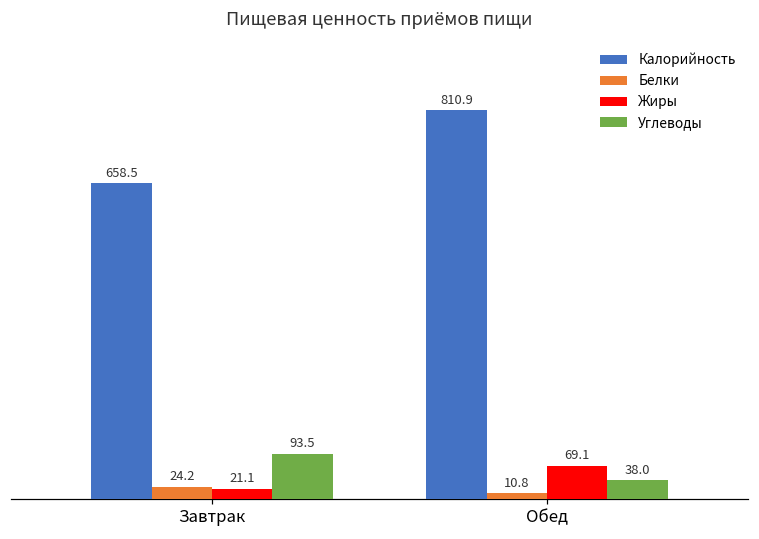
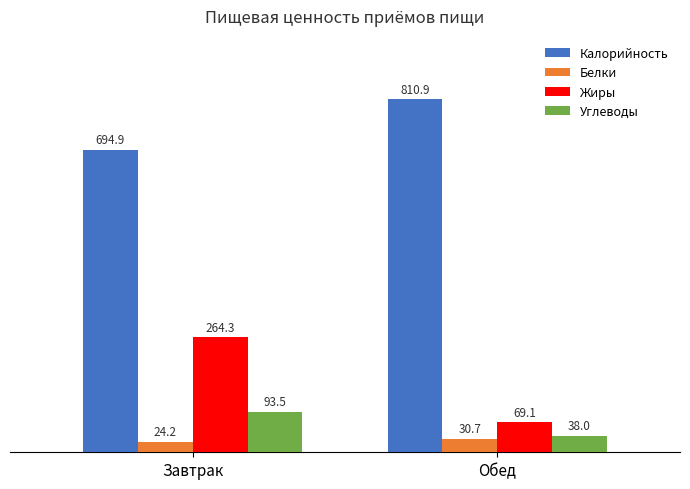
  {
    "Калорийность": {
-     "Завтрак": 658.5,
+     "Завтрак": 694.9,
      "Обед": 810.9
    },
    "Белки": {
      "Завтрак": 24.2,
-     "Обед": 10.8
+     "Обед": 30.7
    },
    "Жиры": {
-     "Завтрак": 21.1,
+     "Завтрак": 264.3,
      "Обед": 69.1
    },
    "Углеводы": {
      "Завтрак": 93.5,
      "Обед": 38.0
    }
  }
